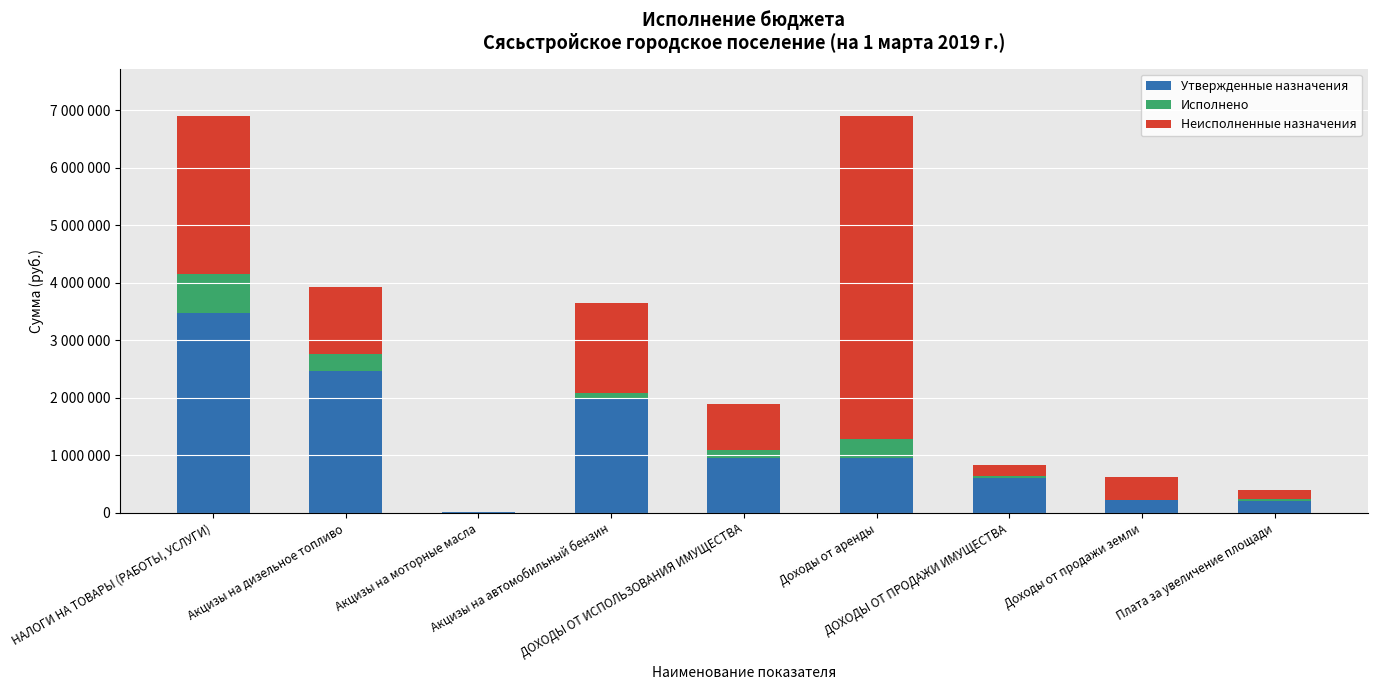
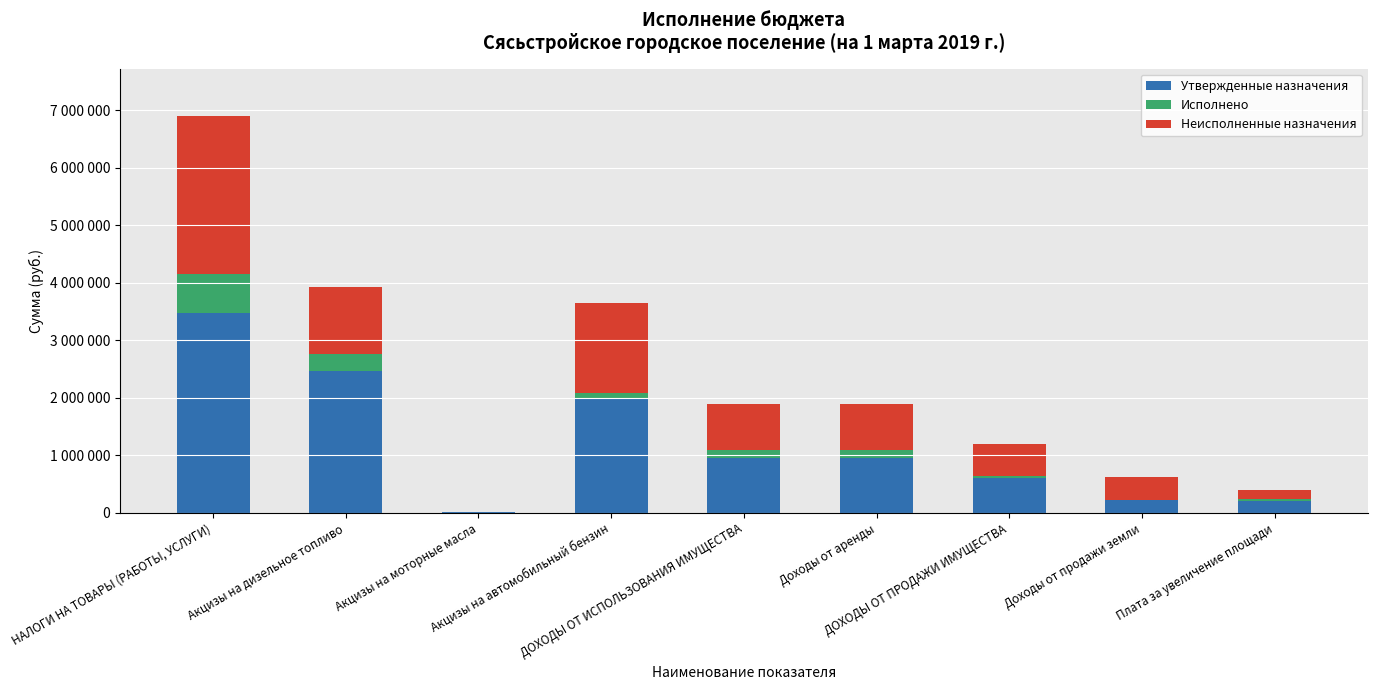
  {
    "Утвержденные назначения": {
      "НАЛОГИ НА ТОВАРЫ (РАБОТЫ, УСЛУГИ)": 3500000,
      "Акцизы на дизельное топливо": 2500000,
      "Акцизы на автомобильный бензин": 2000000,
      "ДОХОДЫ ОТ ИСПОЛЬЗОВАНИЯ ИМУЩЕСТВА": 900000,
      "Доходы от аренды": 900000,
      "ДОХОДЫ ОТ ПРОДАЖИ ИМУЩЕСТВА": 600000,
      "Доходы от продажи земли": 200000,
      "Плата за увеличение площади": 200000
    },
    "Исполнено": {
      "НАЛОГИ НА ТОВАРЫ (РАБОТЫ, УСЛУГИ)": 700000,
      "Акцизы на дизельное топливо": 300000,
      "Акцизы на автомобильный бензин": 100000,
      "ДОХОДЫ ОТ ИСПОЛЬЗОВАНИЯ ИМУЩЕСТВА": 200000,
-     "Доходы от аренды": 300000,
+     "Доходы от аренды": 200000,
      "Доходы от продажи земли": 0
    },
    "Неисполненные назначения": {
      "НАЛОГИ НА ТОВАРЫ (РАБОТЫ, УСЛУГИ)": 2700000,
      "Акцизы на дизельное топливо": 1200000,
      "Акцизы на автомобильный бензин": 1600000,
      "ДОХОДЫ ОТ ИСПОЛЬЗОВАНИЯ ИМУЩЕСТВА": 800000,
-     "Доходы от аренды": 5600000,
-     "ДОХОДЫ ОТ ПРОДАЖИ ИМУЩЕСТВА": 200000,
+     "Доходы от аренды": 800000,
+     "ДОХОДЫ ОТ ПРОДАЖИ ИМУЩЕСТВА": 600000,
      "Доходы от продажи земли": 400000,
      "Плата за увеличение площади": 200000
    }
  }
